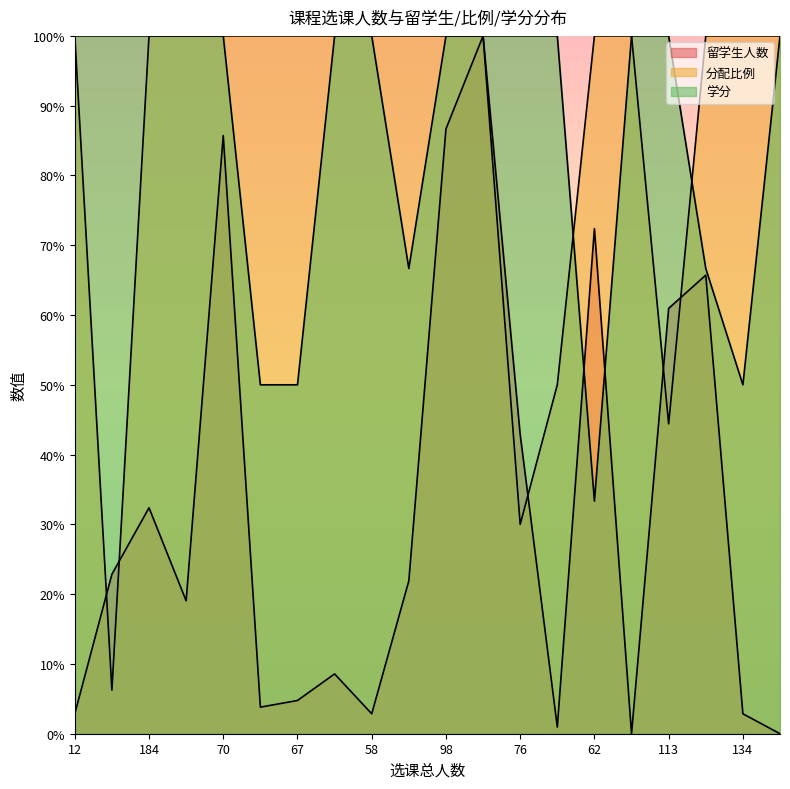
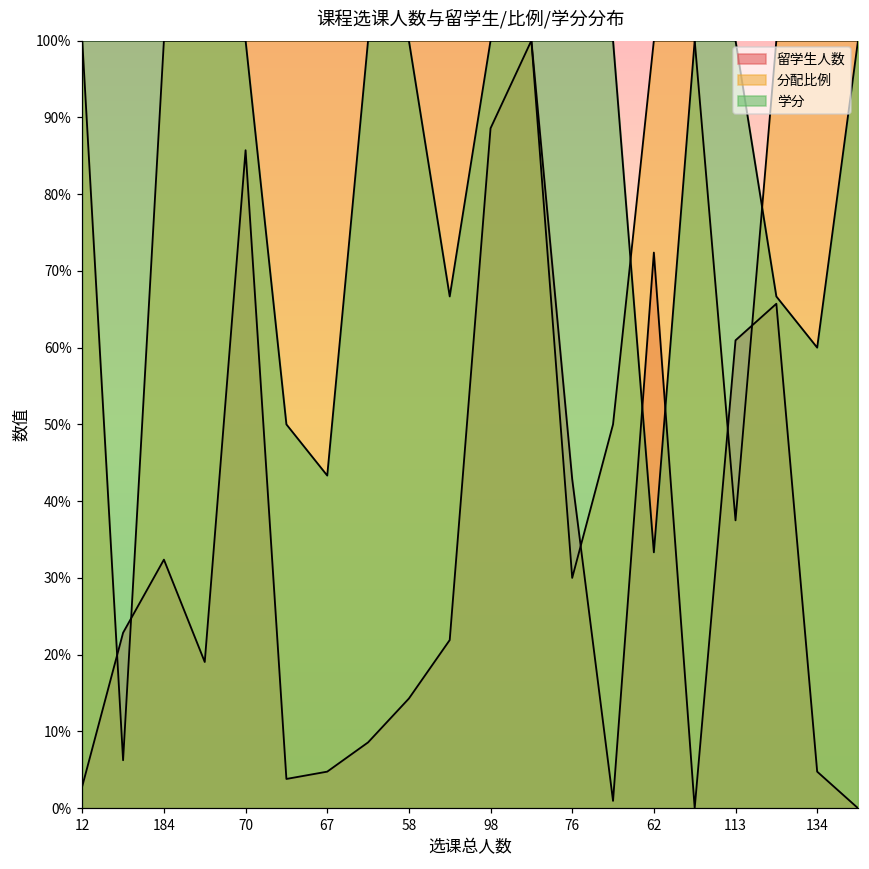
  {
    "留学生人数": {
      "12": "3%",
      "184": "32%",
      "70": "86%",
      "67": "5%",
-     "58": "3%",
-     "98": "87%",
+     "58": "14%",
+     "98": "89%",
      "76": "43%",
      "62": "72%",
      "113": "61%",
-     "134": "3%"
+     "134": "5%"
    },
    "分配比例": {
      "67": "100%",
      "76": "30%",
      "62": "100%",
-     "113": "44%",
+     "113": "38%",
      "134": "100%"
    },
    "学分": {
-     "67": "50%",
+     "67": "43%",
      "76": "100%",
      "62": "33%",
      "113": "100%",
-     "134": "50%"
+     "134": "60%"
    }
  }
